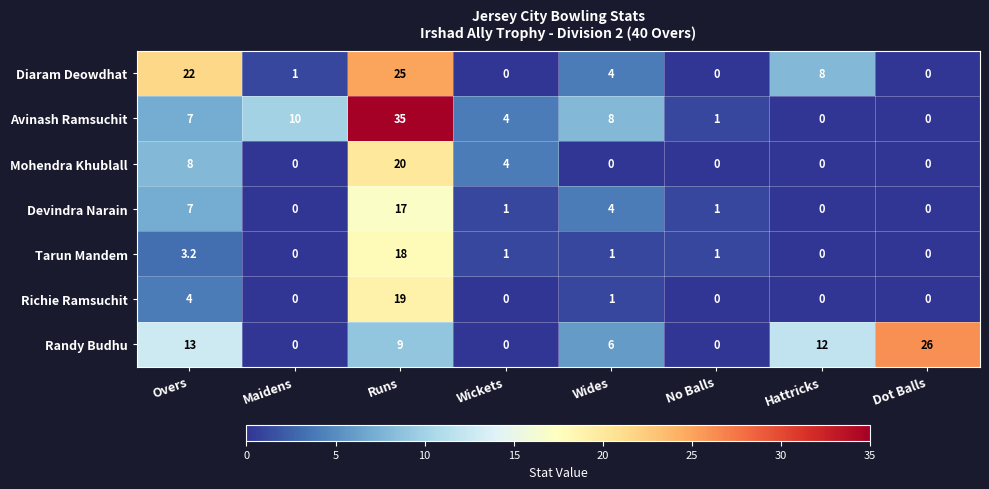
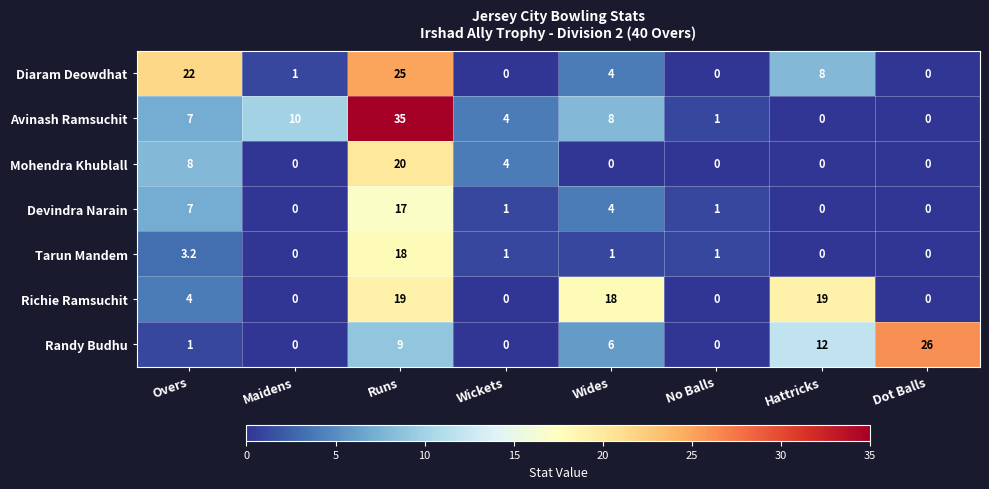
  {
    "Diaram Deowdhat": {
      "Overs": 22,
      "Maidens": 1,
      "Runs": 25,
      "Wickets": 0,
      "Wides": 4,
      "No Balls": 0,
      "Hattricks": 8,
      "Dot Balls": 0
    },
    "Avinash Ramsuchit": {
      "Overs": 7,
      "Maidens": 10,
      "Runs": 35,
      "Wickets": 4,
      "Wides": 8,
      "No Balls": 1,
      "Hattricks": 0,
      "Dot Balls": 0
    },
    "Mohendra Khublall": {
      "Overs": 8,
      "Maidens": 0,
      "Runs": 20,
      "Wickets": 4,
      "Wides": 0,
      "No Balls": 0,
      "Hattricks": 0,
      "Dot Balls": 0
    },
    "Devindra Narain": {
      "Overs": 7,
      "Maidens": 0,
      "Runs": 17,
      "Wickets": 1,
      "Wides": 4,
      "No Balls": 1,
      "Hattricks": 0,
      "Dot Balls": 0
    },
    "Tarun Mandem": {
      "Overs": 3.2,
      "Maidens": 0,
      "Runs": 18,
      "Wickets": 1,
      "Wides": 1,
      "No Balls": 1,
      "Hattricks": 0,
      "Dot Balls": 0
    },
    "Richie Ramsuchit": {
      "Overs": 4,
      "Maidens": 0,
      "Runs": 19,
      "Wickets": 0,
-     "Wides": 1,
+     "Wides": 18,
      "No Balls": 0,
-     "Hattricks": 0,
+     "Hattricks": 19,
      "Dot Balls": 0
    },
    "Randy Budhu": {
-     "Overs": 13,
+     "Overs": 1,
      "Maidens": 0,
      "Runs": 9,
      "Wickets": 0,
      "Wides": 6,
      "No Balls": 0,
      "Hattricks": 12,
      "Dot Balls": 26
    }
  }
